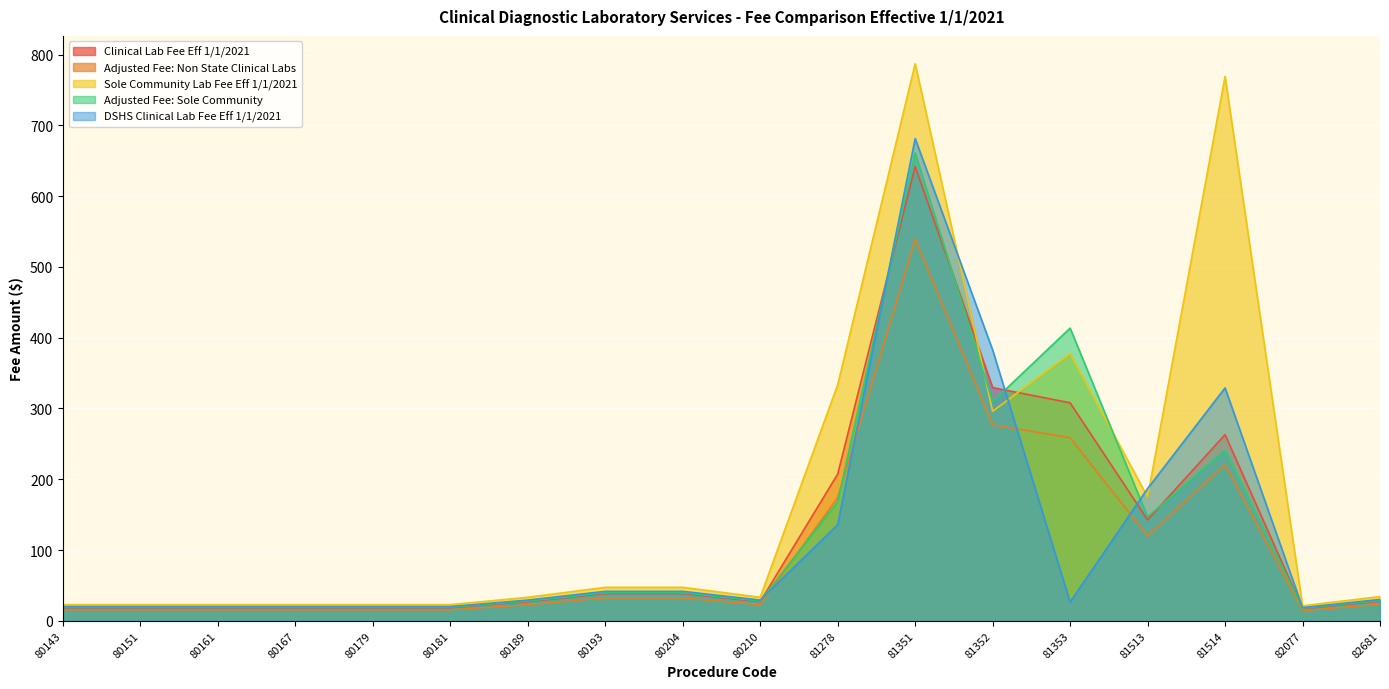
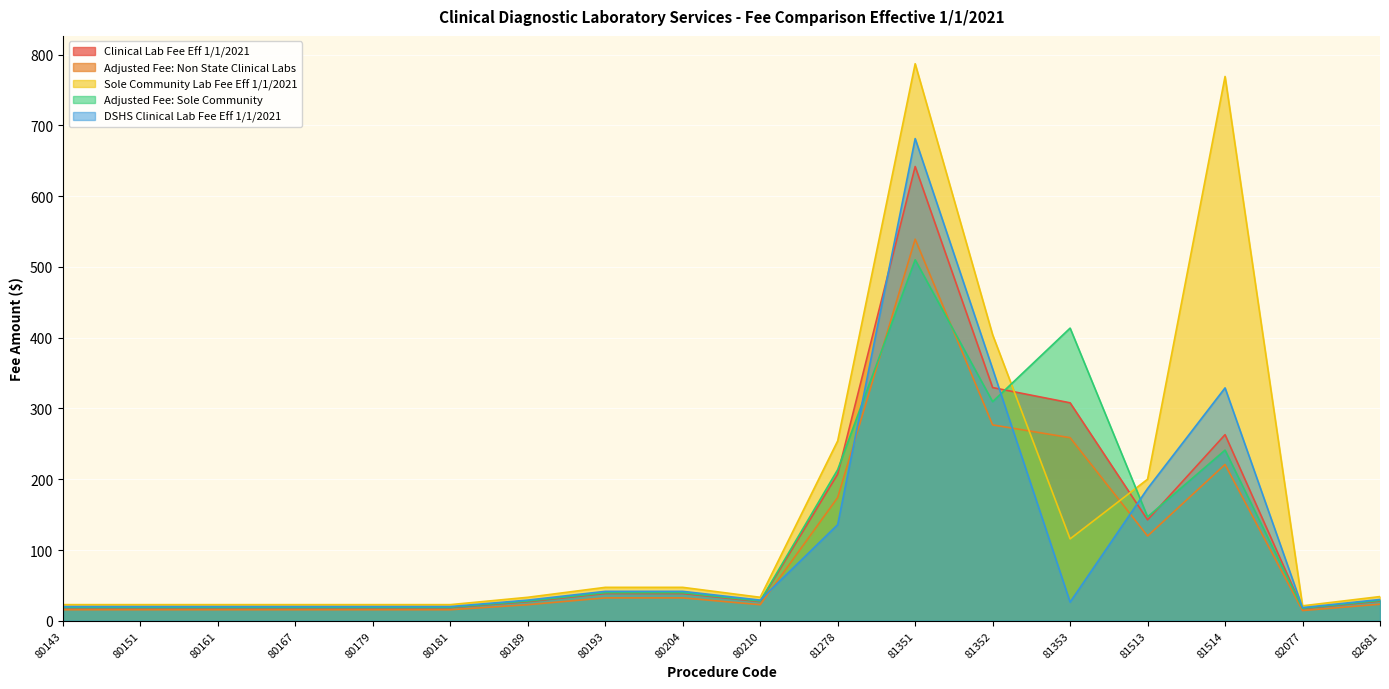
  {
    "Sole Community Lab Fee Eff 1/1/2021": {
      "80189": 30,
      "80193": 50,
      "80204": 50,
      "80210": 30,
-     "81278": 330,
+     "81278": 250,
      "81351": 790,
-     "81352": 300,
-     "81353": 380,
-     "81513": 170,
+     "81352": 400,
+     "81353": 120,
+     "81513": 200,
      "81514": 770,
      "82681": 30
    },
    "Adjusted Fee: Sole Community": {
-     "81278": 170,
-     "81351": 660,
+     "81278": 210,
+     "81351": 510,
      "81352": 310,
      "81353": 410,
      "81513": 150,
      "81514": 240
    },
    "DSHS Clinical Lab Fee Eff 1/1/2021": {
      "81278": 140,
      "81351": 680,
-     "81352": 380,
+     "81352": 360,
      "81353": 30,
      "81513": 190,
      "81514": 330
    }
  }
